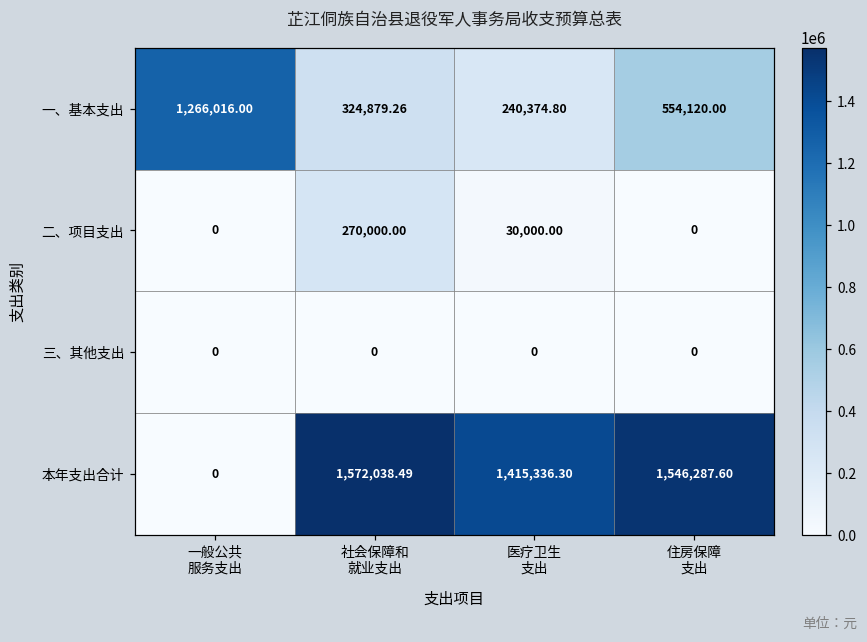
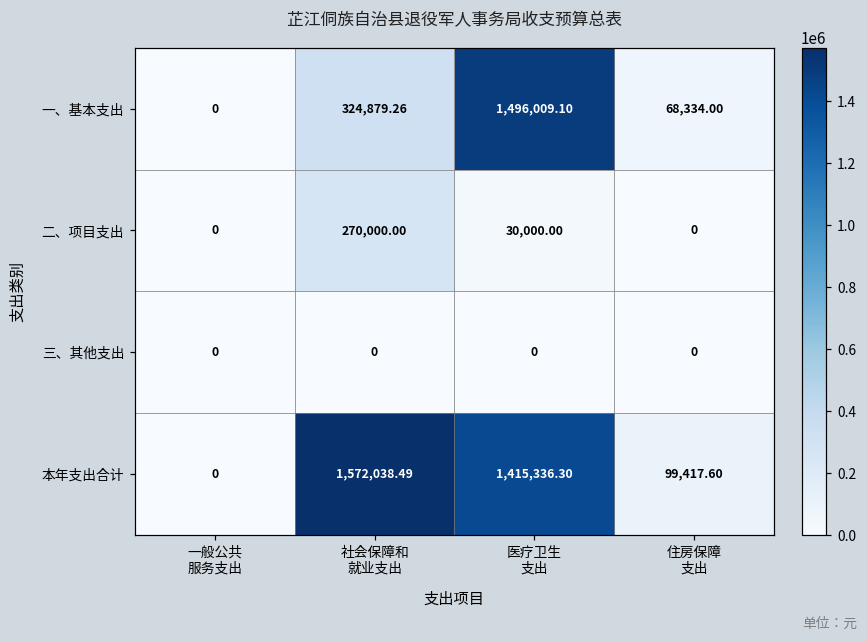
  {
    "一、基本支出": {
-     "一般公共 服务支出": "1,266,016.00",
+     "一般公共 服务支出": "0",
      "社会保障和 就业支出": "324,879.26",
-     "医疗卫生 支出": "240,374.80",
-     "住房保障 支出": "554,120.00"
+     "医疗卫生 支出": "1,496,009.10",
+     "住房保障 支出": "68,334.00"
    },
    "二、项目支出": {
      "一般公共 服务支出": "0",
      "社会保障和 就业支出": "270,000.00",
      "医疗卫生 支出": "30,000.00",
      "住房保障 支出": "0"
    },
    "三、其他支出": {
      "一般公共 服务支出": "0",
      "社会保障和 就业支出": "0",
      "医疗卫生 支出": "0",
      "住房保障 支出": "0"
    },
    "本年支出合计": {
      "一般公共 服务支出": "0",
      "社会保障和 就业支出": "1,572,038.49",
      "医疗卫生 支出": "1,415,336.30",
-     "住房保障 支出": "1,546,287.60"
+     "住房保障 支出": "99,417.60"
    }
  }
